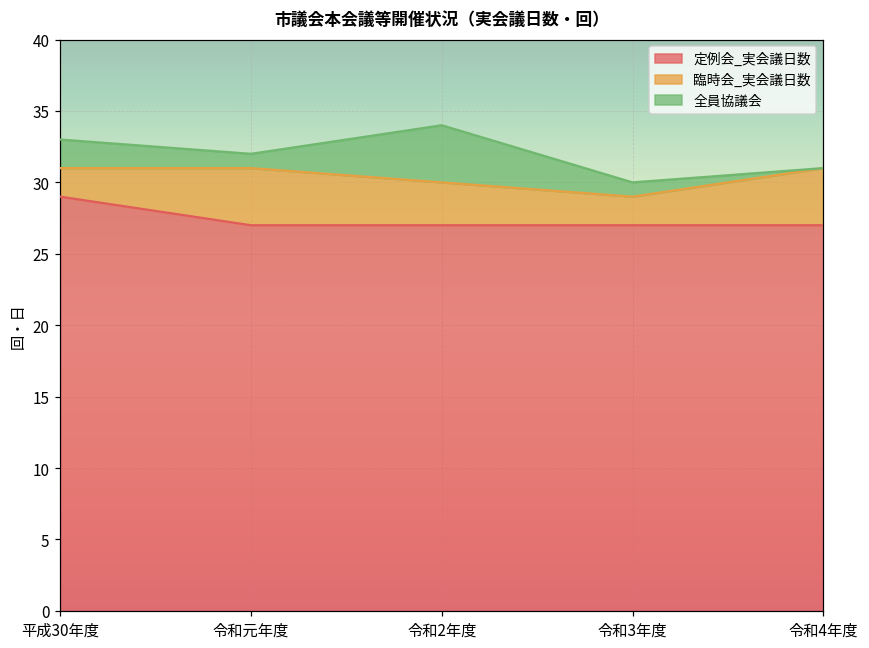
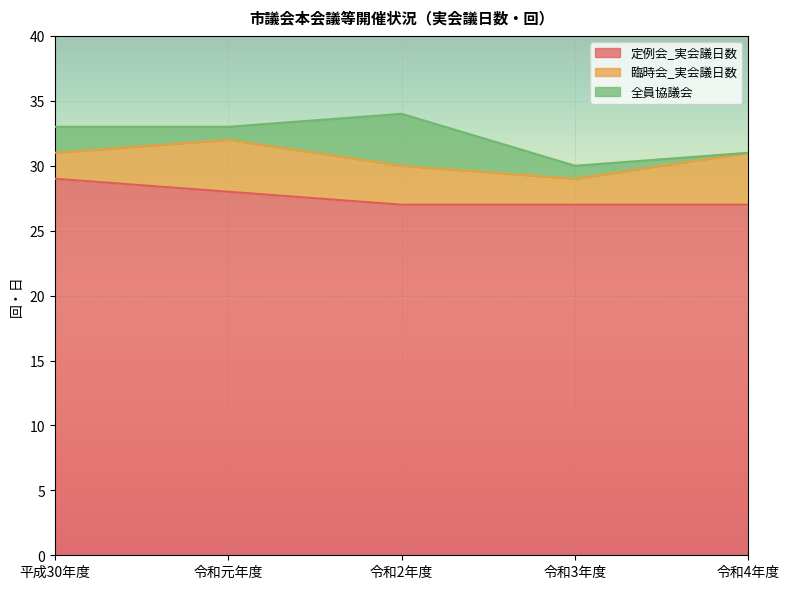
  {
    "定例会_実会議日数": {
      "平成30年度": 29,
-     "令和元年度": 27,
+     "令和元年度": 28,
      "令和2年度": 27,
      "令和3年度": 27,
      "令和4年度": 27
    },
    "臨時会_実会議日数": {
      "平成30年度": 2,
      "令和元年度": 4,
      "令和2年度": 3,
      "令和3年度": 2
    },
    "全員協議会": {
      "平成30年度": 2,
      "令和元年度": 1,
      "令和2年度": 4,
      "令和3年度": 1
    }
  }
